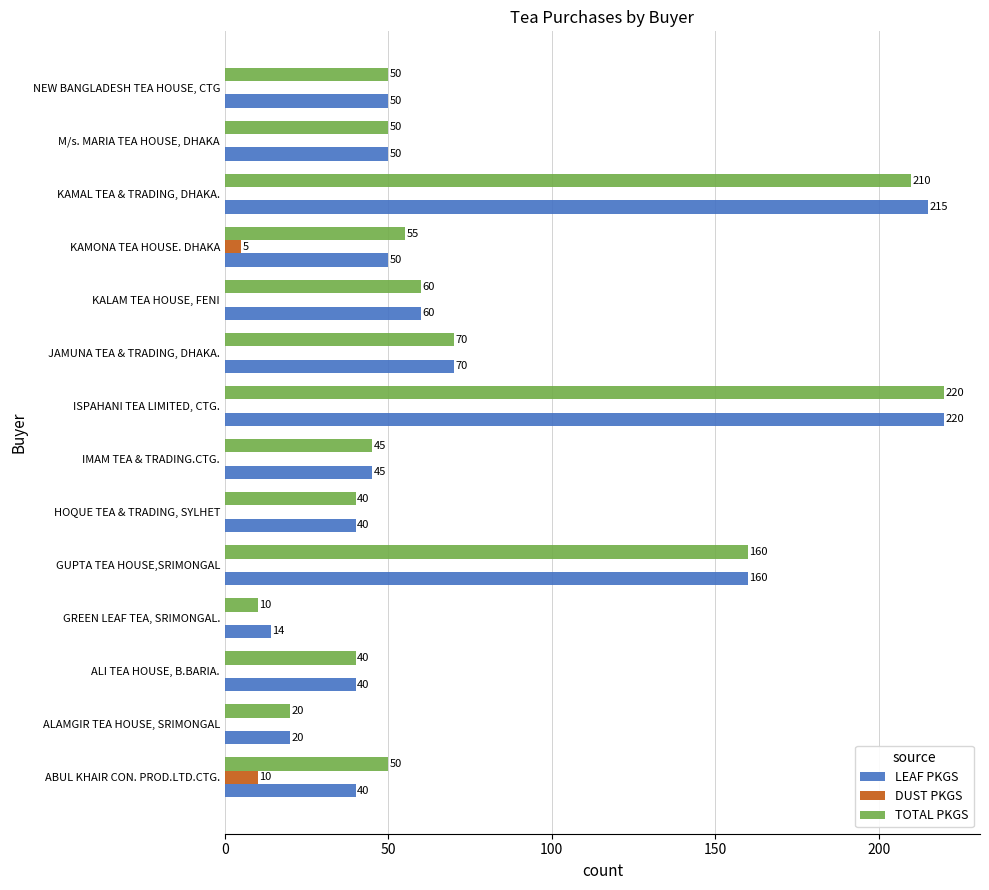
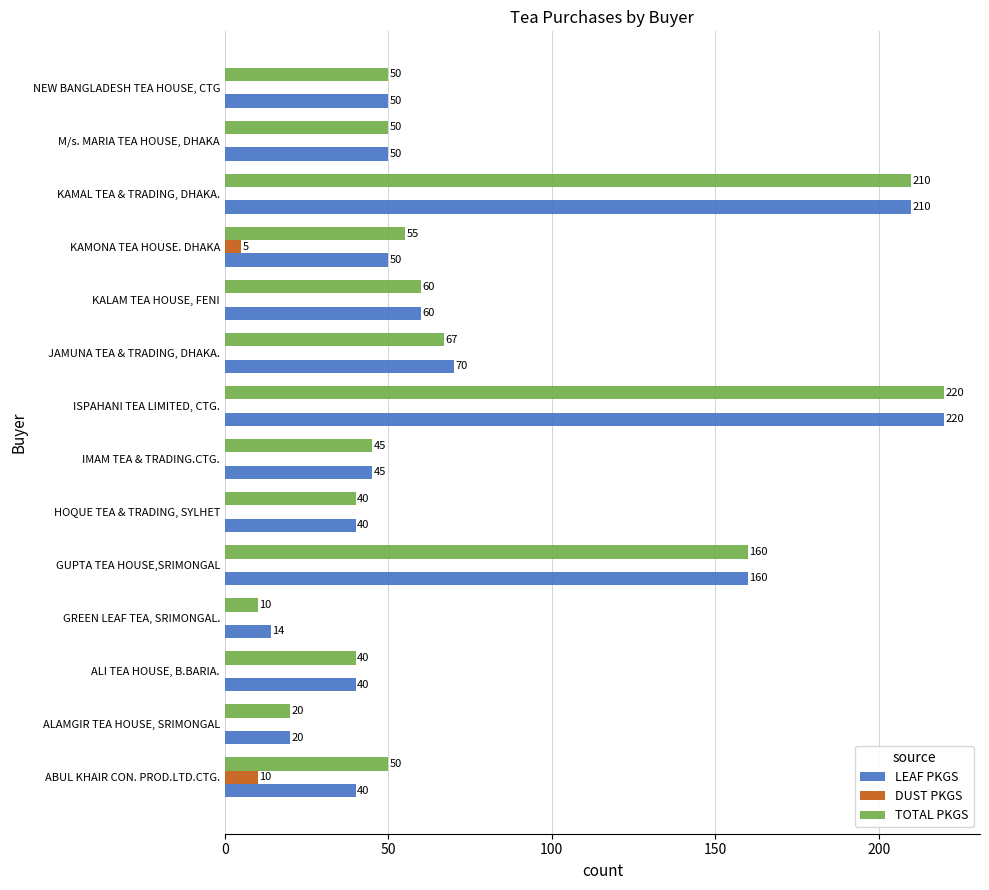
  {
    "LEAF PKGS": {
      "NEW BANGLADESH TEA HOUSE, CTG": 50,
      "M/s. MARIA TEA HOUSE, DHAKA": 50,
-     "KAMAL TEA & TRADING, DHAKA.": 215,
+     "KAMAL TEA & TRADING, DHAKA.": 210,
      "KAMONA TEA HOUSE. DHAKA": 50,
      "KALAM TEA HOUSE, FENI": 60,
      "JAMUNA TEA & TRADING, DHAKA.": 70,
      "ISPAHANI TEA LIMITED, CTG.": 220,
      "IMAM TEA & TRADING.CTG.": 45,
      "HOQUE TEA & TRADING, SYLHET": 40,
      "GUPTA TEA HOUSE,SRIMONGAL": 160,
      "GREEN LEAF TEA, SRIMONGAL.": 14,
      "ALI TEA HOUSE, B.BARIA.": 40,
      "ALAMGIR TEA HOUSE, SRIMONGAL": 20,
      "ABUL KHAIR CON. PROD.LTD.CTG.": 40
    },
    "DUST PKGS": {
      "KAMONA TEA HOUSE. DHAKA": 5,
      "ABUL KHAIR CON. PROD.LTD.CTG.": 10
    },
    "TOTAL PKGS": {
      "NEW BANGLADESH TEA HOUSE, CTG": 50,
      "M/s. MARIA TEA HOUSE, DHAKA": 50,
      "KAMAL TEA & TRADING, DHAKA.": 210,
      "KAMONA TEA HOUSE. DHAKA": 55,
      "KALAM TEA HOUSE, FENI": 60,
-     "JAMUNA TEA & TRADING, DHAKA.": 70,
+     "JAMUNA TEA & TRADING, DHAKA.": 67,
      "ISPAHANI TEA LIMITED, CTG.": 220,
      "IMAM TEA & TRADING.CTG.": 45,
      "HOQUE TEA & TRADING, SYLHET": 40,
      "GUPTA TEA HOUSE,SRIMONGAL": 160,
      "GREEN LEAF TEA, SRIMONGAL.": 10,
      "ALI TEA HOUSE, B.BARIA.": 40,
      "ALAMGIR TEA HOUSE, SRIMONGAL": 20,
      "ABUL KHAIR CON. PROD.LTD.CTG.": 50
    }
  }
